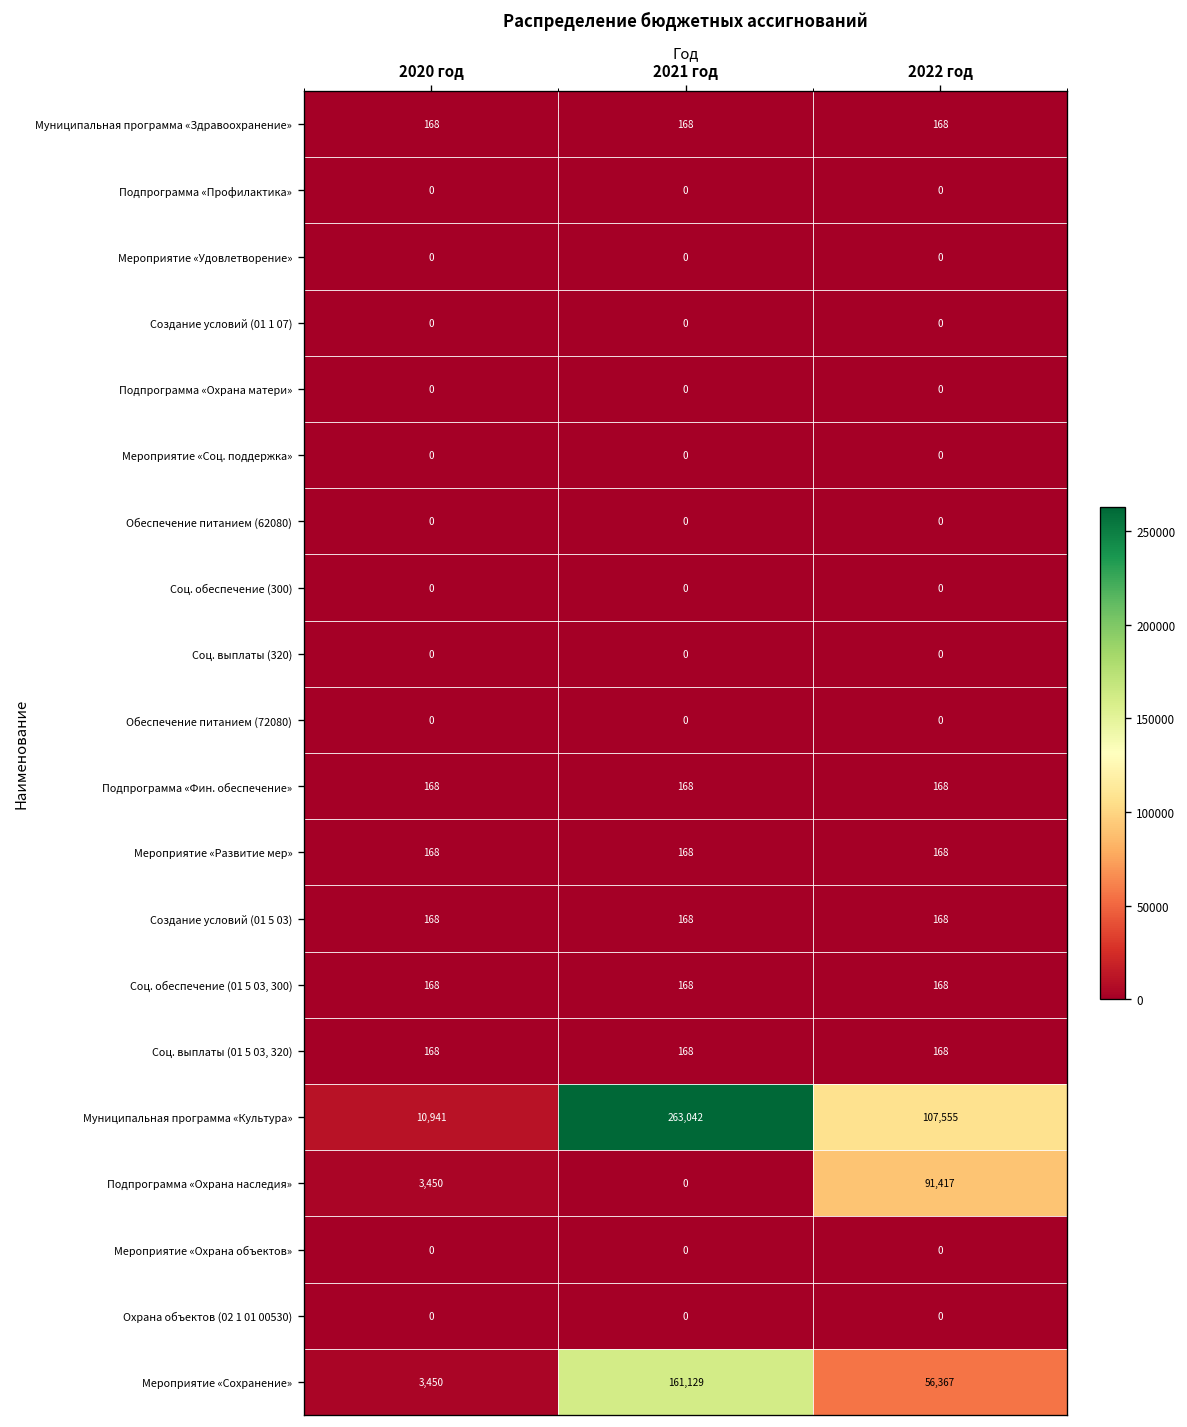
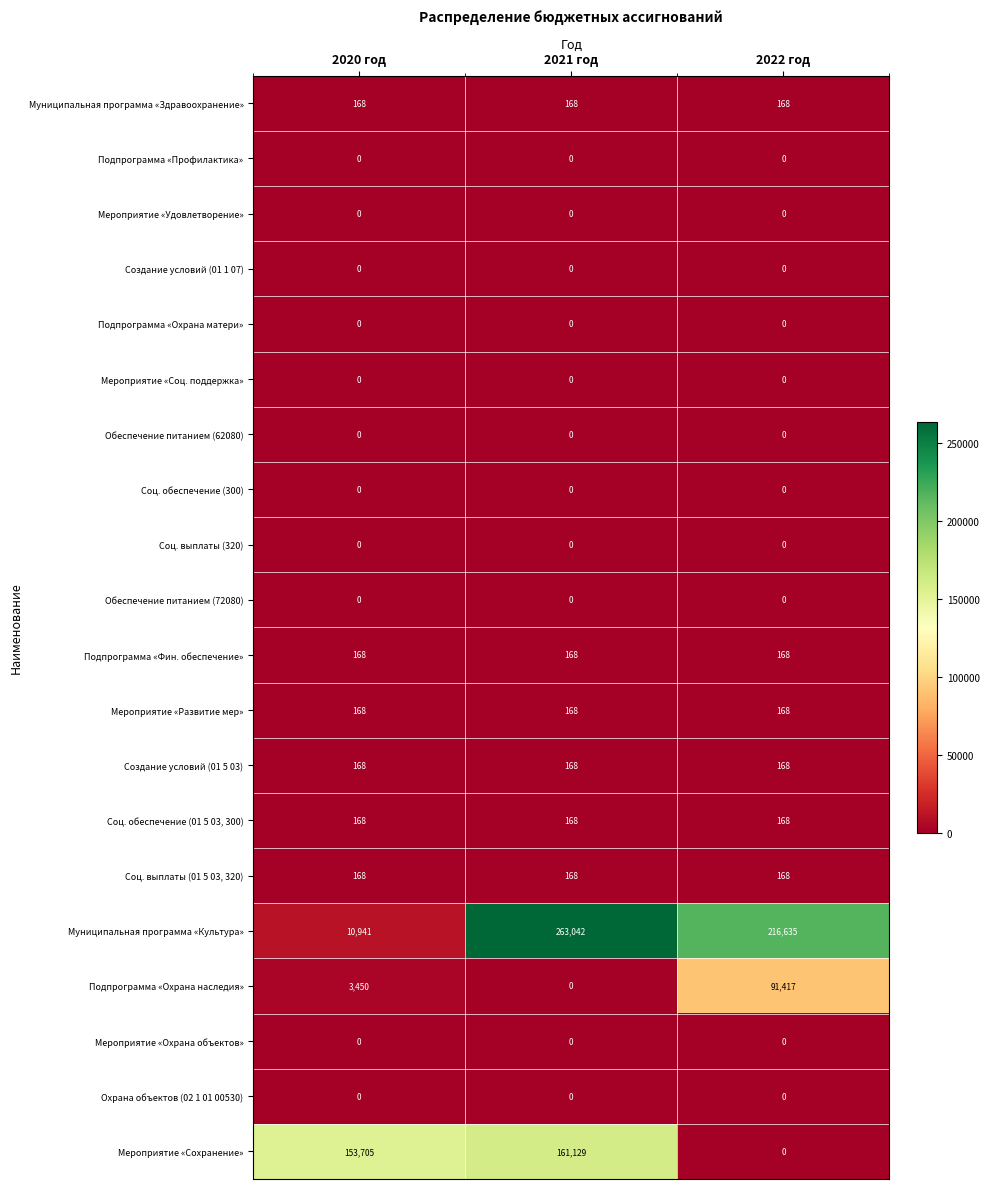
  {
    "Муниципальная программа «Здравоохранение»": {
      "2020 год": "168",
      "2021 год": "168",
      "2022 год": "168"
    },
    "Подпрограмма «Профилактика»": {
      "2020 год": "0",
      "2021 год": "0",
      "2022 год": "0"
    },
    "Мероприятие «Удовлетворение»": {
      "2020 год": "0",
      "2021 год": "0",
      "2022 год": "0"
    },
    "Создание условий (01 1 07)": {
      "2020 год": "0",
      "2021 год": "0",
      "2022 год": "0"
    },
    "Подпрограмма «Охрана матери»": {
      "2020 год": "0",
      "2021 год": "0",
      "2022 год": "0"
    },
    "Мероприятие «Соц. поддержка»": {
      "2020 год": "0",
      "2021 год": "0",
      "2022 год": "0"
    },
    "Обеспечение питанием (62080)": {
      "2020 год": "0",
      "2021 год": "0",
      "2022 год": "0"
    },
    "Соц. обеспечение (300)": {
      "2020 год": "0",
      "2021 год": "0",
      "2022 год": "0"
    },
    "Соц. выплаты (320)": {
      "2020 год": "0",
      "2021 год": "0",
      "2022 год": "0"
    },
    "Обеспечение питанием (72080)": {
      "2020 год": "0",
      "2021 год": "0",
      "2022 год": "0"
    },
    "Подпрограмма «Фин. обеспечение»": {
      "2020 год": "168",
      "2021 год": "168",
      "2022 год": "168"
    },
    "Мероприятие «Развитие мер»": {
      "2020 год": "168",
      "2021 год": "168",
      "2022 год": "168"
    },
    "Создание условий (01 5 03)": {
      "2020 год": "168",
      "2021 год": "168",
      "2022 год": "168"
    },
    "Соц. обеспечение (01 5 03, 300)": {
      "2020 год": "168",
      "2021 год": "168",
      "2022 год": "168"
    },
    "Соц. выплаты (01 5 03, 320)": {
      "2020 год": "168",
      "2021 год": "168",
      "2022 год": "168"
    },
    "Муниципальная программа «Культура»": {
      "2020 год": "10,941",
      "2021 год": "263,042",
-     "2022 год": "107,555"
+     "2022 год": "216,635"
    },
    "Подпрограмма «Охрана наследия»": {
      "2020 год": "3,450",
      "2021 год": "0",
      "2022 год": "91,417"
    },
    "Мероприятие «Охрана объектов»": {
      "2020 год": "0",
      "2021 год": "0",
      "2022 год": "0"
    },
    "Охрана объектов (02 1 01 00530)": {
      "2020 год": "0",
      "2021 год": "0",
      "2022 год": "0"
    },
    "Мероприятие «Сохранение»": {
-     "2020 год": "3,450",
+     "2020 год": "153,705",
      "2021 год": "161,129",
-     "2022 год": "56,367"
+     "2022 год": "0"
    }
  }
